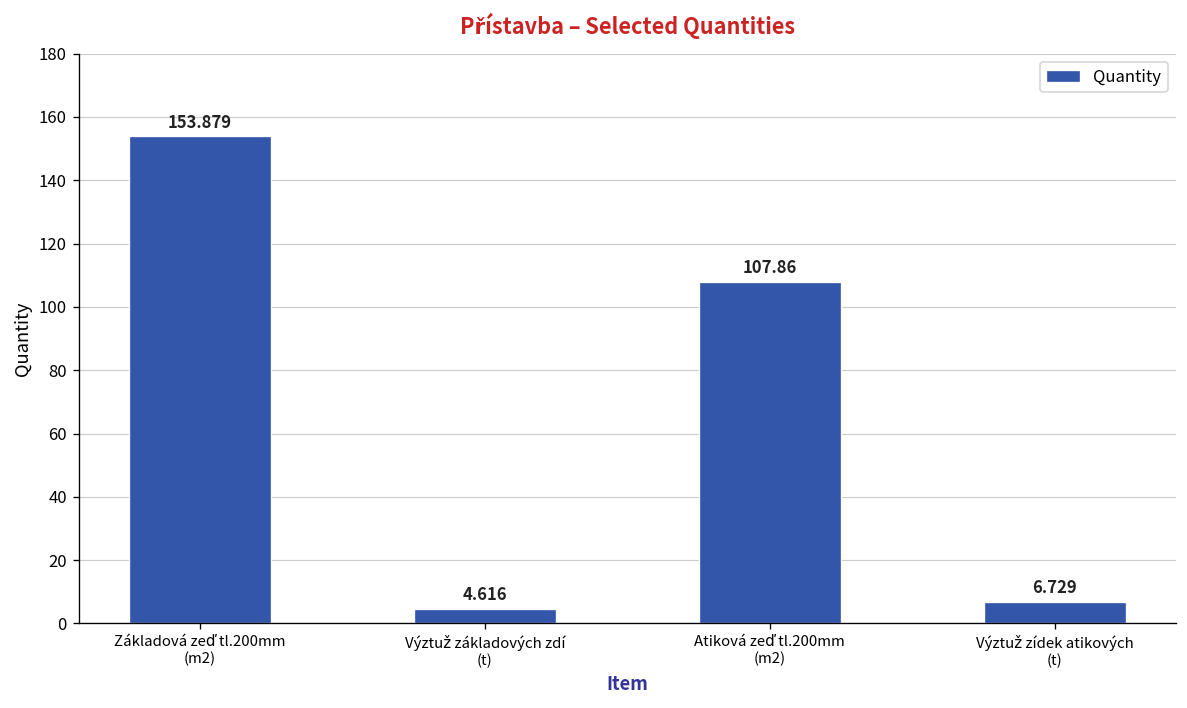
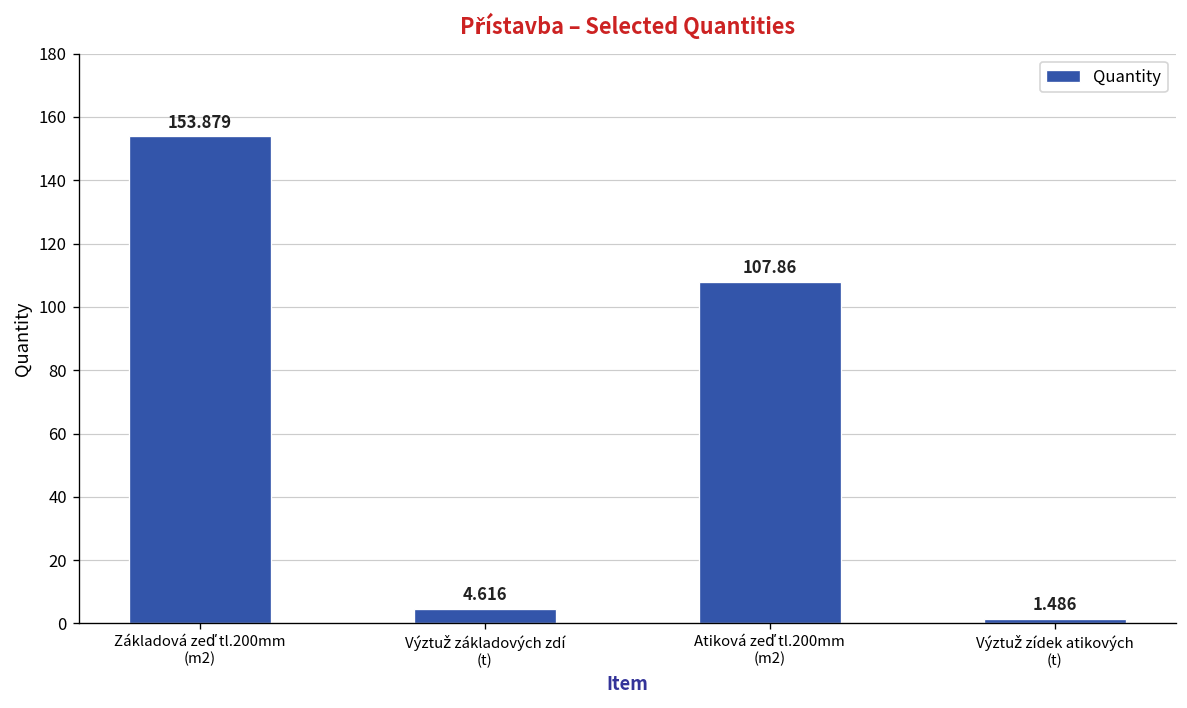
  {
    "Základová zeď tl.200mm (m2)": 153.879,
    "Výztuž základových zdí (t)": 4.616,
    "Atiková zeď tl.200mm (m2)": 107.86,
-   "Výztuž zídek atikových (t)": 6.729
+   "Výztuž zídek atikových (t)": 1.486
  }
